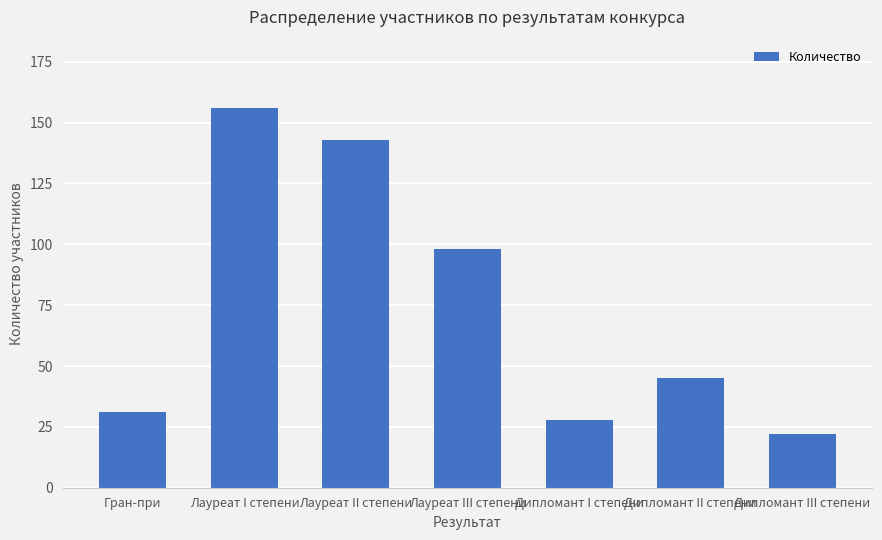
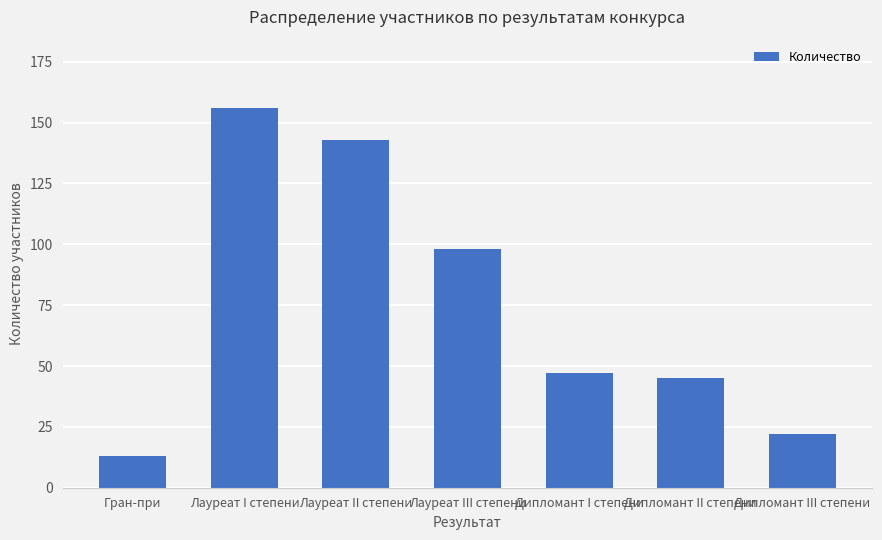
  {
-   "Гран-при": 31,
+   "Гран-при": 13,
    "Лауреат I степени": 156,
    "Лауреат II степени": 143,
    "Лауреат III степени": 98,
-   "Дипломант I степени": 28
+   "Дипломант I степени": 47
  }
